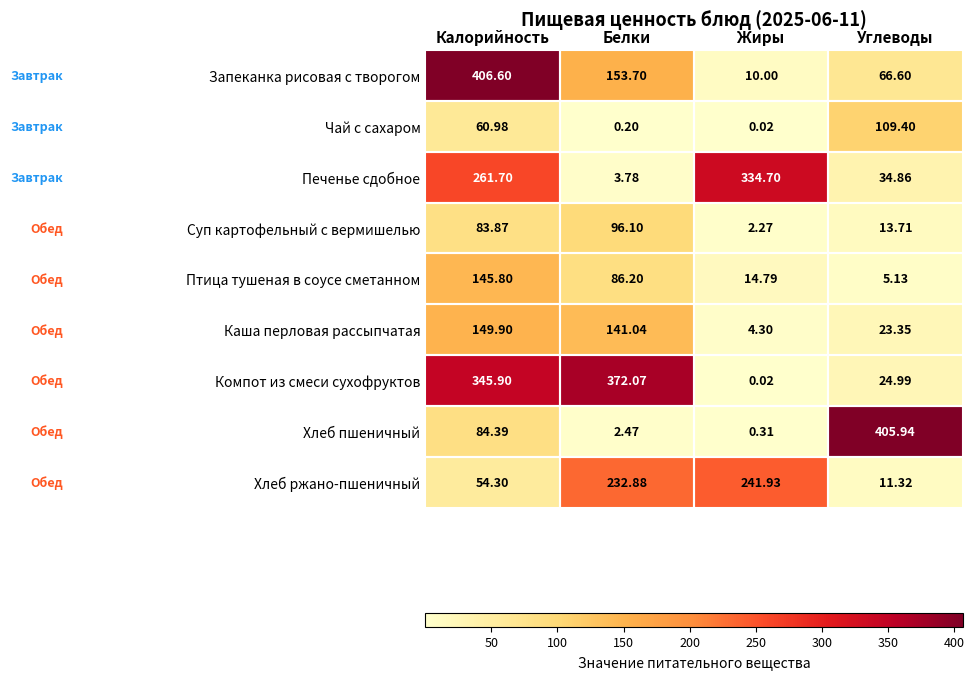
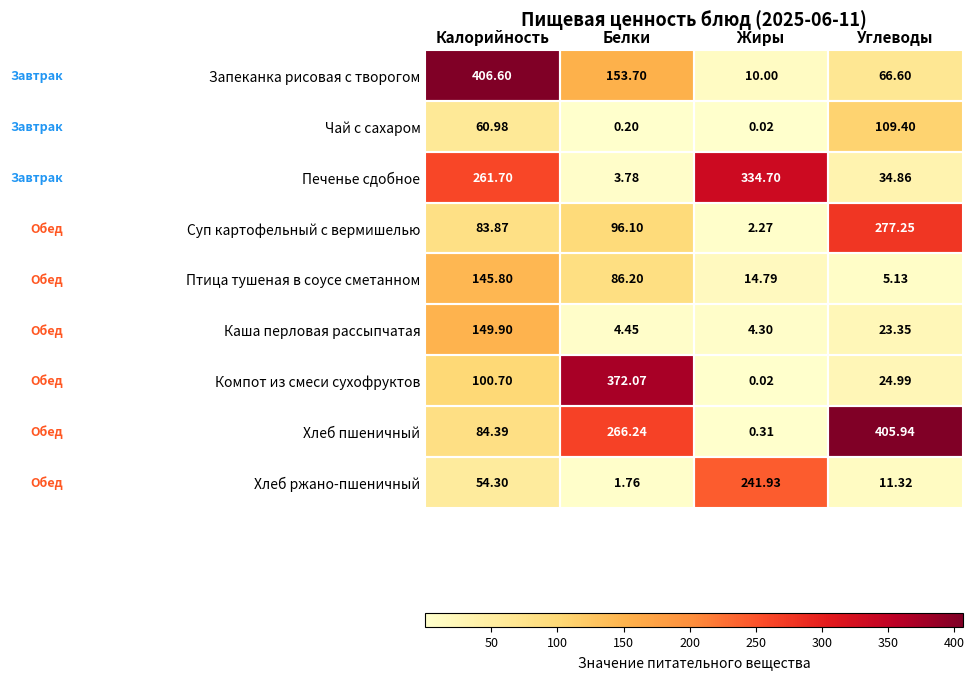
  {
    "Запеканка рисовая с творогом": {
      "Калорийность": 406.60,
      "Белки": 153.70,
      "Жиры": 10.00,
      "Углеводы": 66.60
    },
    "Чай с сахаром": {
      "Калорийность": 60.98,
      "Белки": 0.20,
      "Жиры": 0.02,
      "Углеводы": 109.40
    },
    "Печенье сдобное": {
      "Калорийность": 261.70,
      "Белки": 3.78,
      "Жиры": 334.70,
      "Углеводы": 34.86
    },
    "Суп картофельный с вермишелью": {
      "Калорийность": 83.87,
      "Белки": 96.10,
      "Жиры": 2.27,
-     "Углеводы": 13.71
+     "Углеводы": 277.25
    },
    "Птица тушеная в соусе сметанном": {
      "Калорийность": 145.80,
      "Белки": 86.20,
      "Жиры": 14.79,
      "Углеводы": 5.13
    },
    "Каша перловая рассыпчатая": {
      "Калорийность": 149.90,
-     "Белки": 141.04,
+     "Белки": 4.45,
      "Жиры": 4.30,
      "Углеводы": 23.35
    },
    "Компот из смеси сухофруктов": {
-     "Калорийность": 345.90,
+     "Калорийность": 100.70,
      "Белки": 372.07,
      "Жиры": 0.02,
      "Углеводы": 24.99
    },
    "Хлеб пшеничный": {
      "Калорийность": 84.39,
-     "Белки": 2.47,
+     "Белки": 266.24,
      "Жиры": 0.31,
      "Углеводы": 405.94
    },
    "Хлеб ржано-пшеничный": {
      "Калорийность": 54.30,
-     "Белки": 232.88,
+     "Белки": 1.76,
      "Жиры": 241.93,
      "Углеводы": 11.32
    }
  }
